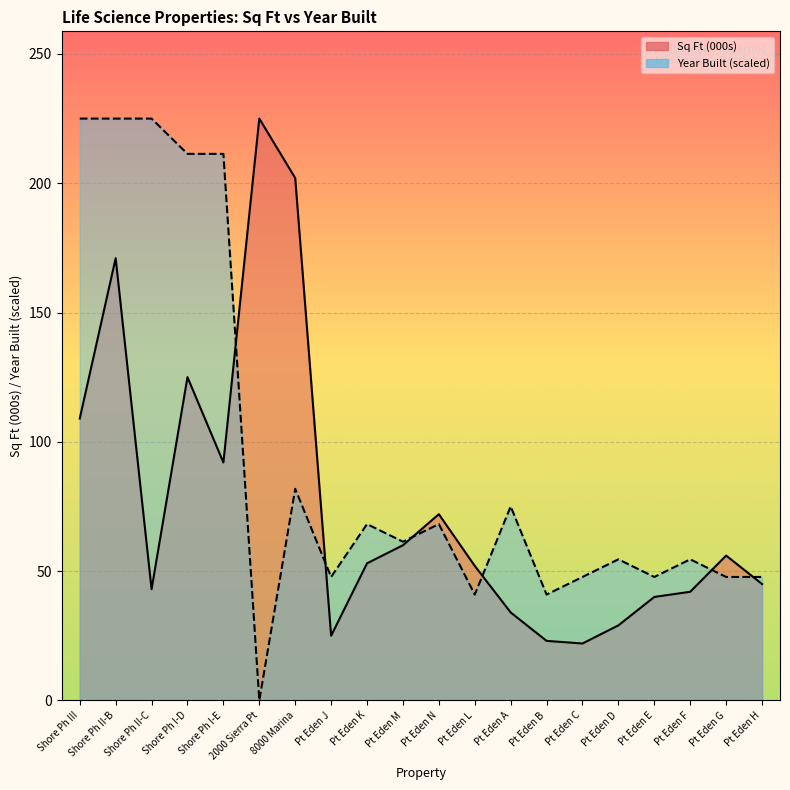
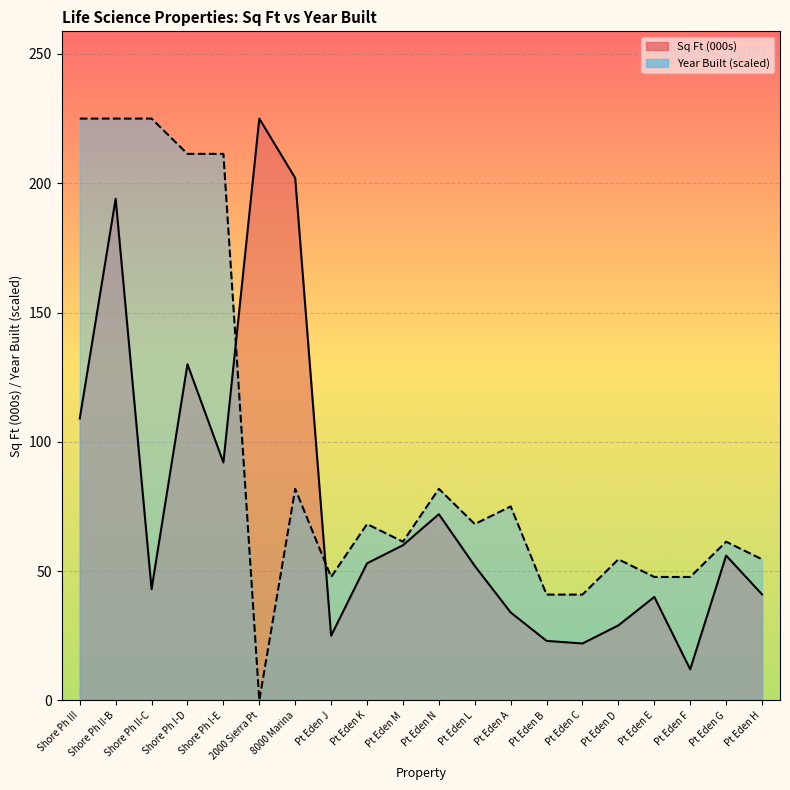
  {
    "Sq Ft (000s)": {
      "Shore Ph III": 109,
-     "Shore Ph II-B": 171,
+     "Shore Ph II-B": 194,
      "Shore Ph II-C": 43,
-     "Shore Ph I-D": 125,
+     "Shore Ph I-D": 130,
      "Shore Ph I-E": 92,
      "2000 Sierra Pt": 225,
      "8000 Marina": 202,
      "Pt Eden J": 25,
      "Pt Eden K": 53,
      "Pt Eden M": 60,
      "Pt Eden N": 72,
      "Pt Eden L": 52,
      "Pt Eden A": 34,
      "Pt Eden B": 23,
      "Pt Eden C": 22,
      "Pt Eden D": 29,
      "Pt Eden E": 40,
-     "Pt Eden F": 42,
+     "Pt Eden F": 12,
      "Pt Eden G": 56,
-     "Pt Eden H": 45
+     "Pt Eden H": 41
    },
    "Year Built (scaled)": {
      "Shore Ph III": 225,
      "Shore Ph II-B": 225,
      "Shore Ph II-C": 225,
      "Shore Ph I-D": 211,
      "Shore Ph I-E": 211,
      "2000 Sierra Pt": 0,
      "8000 Marina": 82,
      "Pt Eden J": 48,
      "Pt Eden K": 68,
      "Pt Eden M": 61,
-     "Pt Eden N": 68,
-     "Pt Eden L": 41,
+     "Pt Eden N": 82,
+     "Pt Eden L": 68,
      "Pt Eden A": 75,
      "Pt Eden B": 41,
-     "Pt Eden C": 48,
+     "Pt Eden C": 41,
      "Pt Eden D": 55,
      "Pt Eden E": 48,
-     "Pt Eden F": 55,
-     "Pt Eden G": 48,
-     "Pt Eden H": 48
+     "Pt Eden F": 48,
+     "Pt Eden G": 61,
+     "Pt Eden H": 55
    }
  }
